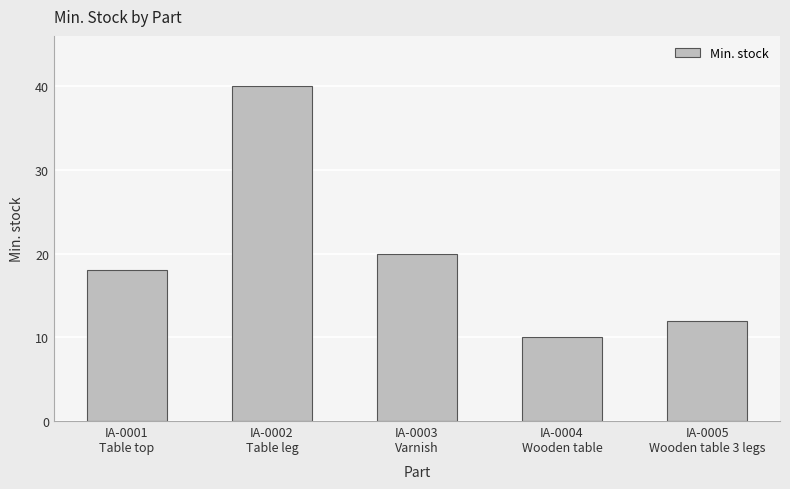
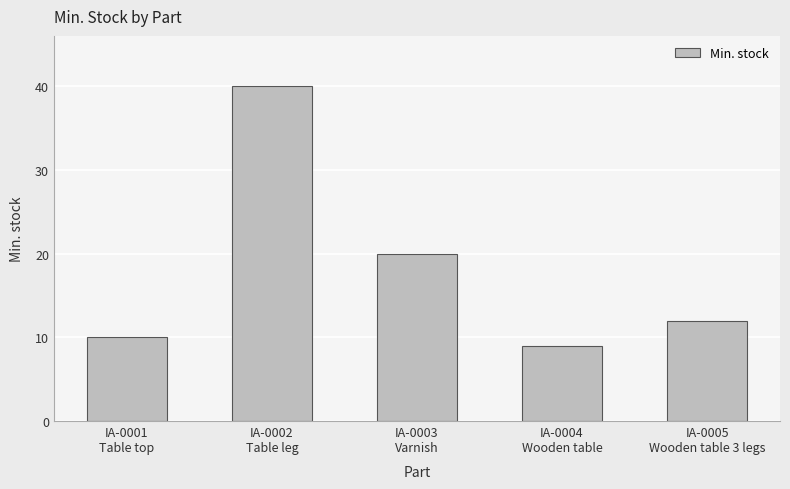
  {
-   "IA-0001 Table top": 18,
+   "IA-0001 Table top": 10,
    "IA-0002 Table leg": 40,
    "IA-0003 Varnish": 20,
-   "IA-0004 Wooden table": 10,
+   "IA-0004 Wooden table": 9,
    "IA-0005 Wooden table 3 legs": 12
  }
